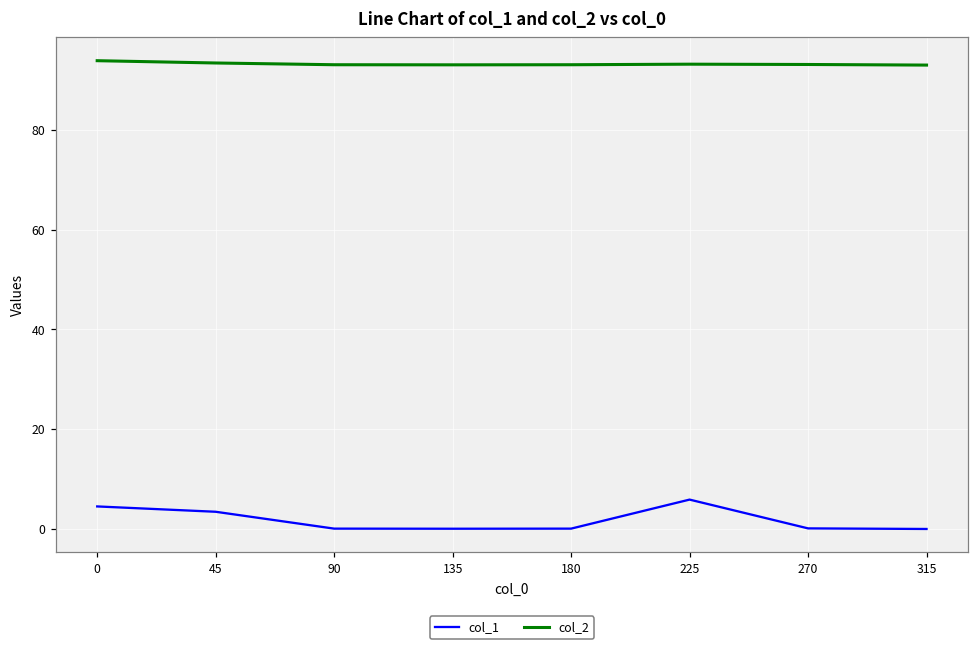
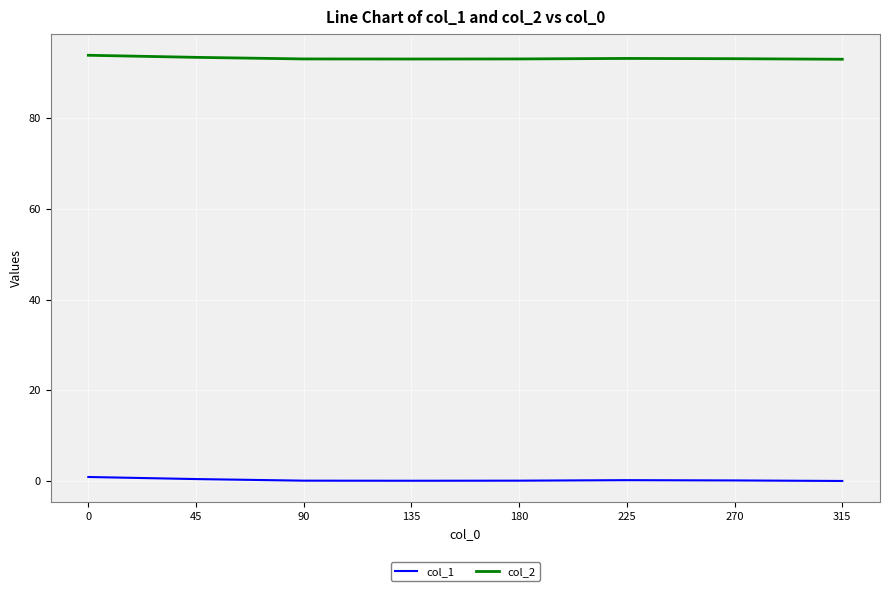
  {
    "col_1": {
-     "0": 5,
-     "45": 3,
+     "0": 1,
+     "45": 0,
      "90": 0,
      "135": 0,
      "180": 0,
-     "225": 6,
+     "225": 0,
      "270": 0,
      "315": 0
    },
    "col_2": {
      "0": 94,
      "45": 93,
      "90": 93,
      "135": 93,
      "180": 93,
      "225": 93,
      "270": 93,
      "315": 93
    }
  }
